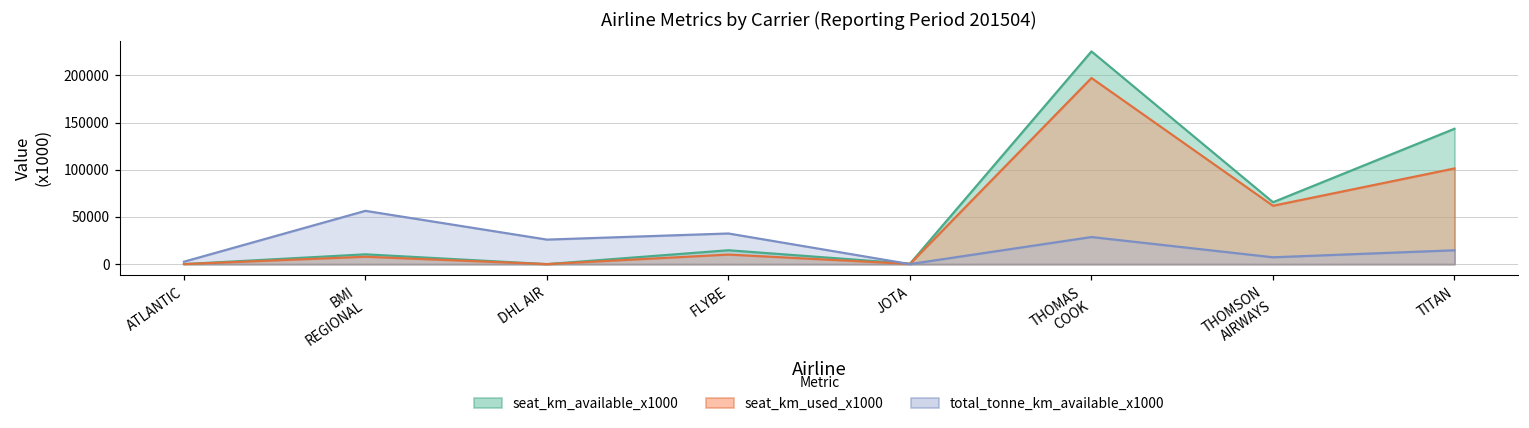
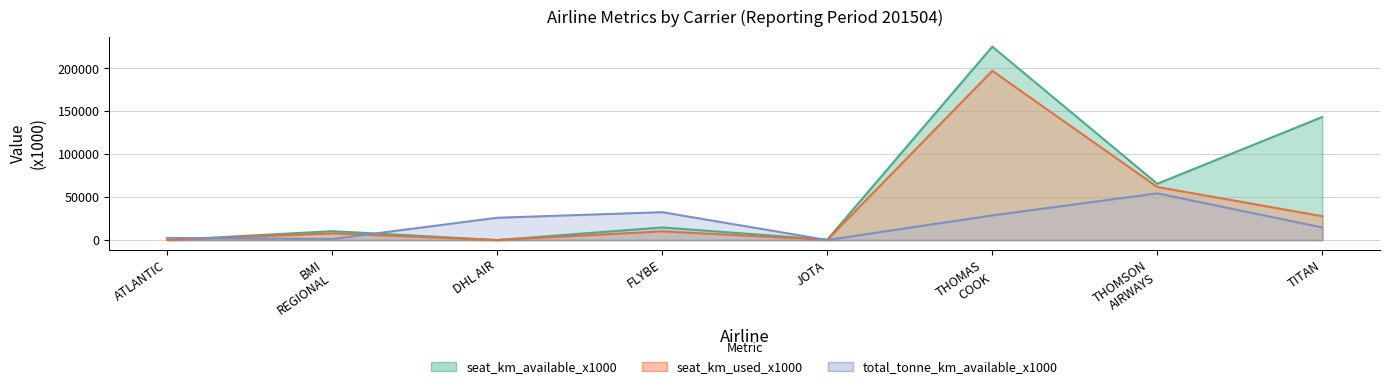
  {
    "seat_km_available_x1000": {
      "FLYBE": 10000,
      "THOMAS COOK": 230000,
      "THOMSON AIRWAYS": 70000,
      "TITAN": 140000
    },
    "seat_km_used_x1000": {
      "FLYBE": 10000,
      "THOMAS COOK": 200000,
      "THOMSON AIRWAYS": 60000,
-     "TITAN": 100000
+     "TITAN": 30000
    },
    "total_tonne_km_available_x1000": {
-     "BMI REGIONAL": 60000,
+     "BMI REGIONAL": 0,
      "DHL AIR": 30000,
      "FLYBE": 30000,
      "THOMAS COOK": 30000,
-     "THOMSON AIRWAYS": 10000,
+     "THOMSON AIRWAYS": 50000,
      "TITAN": 10000
    }
  }
